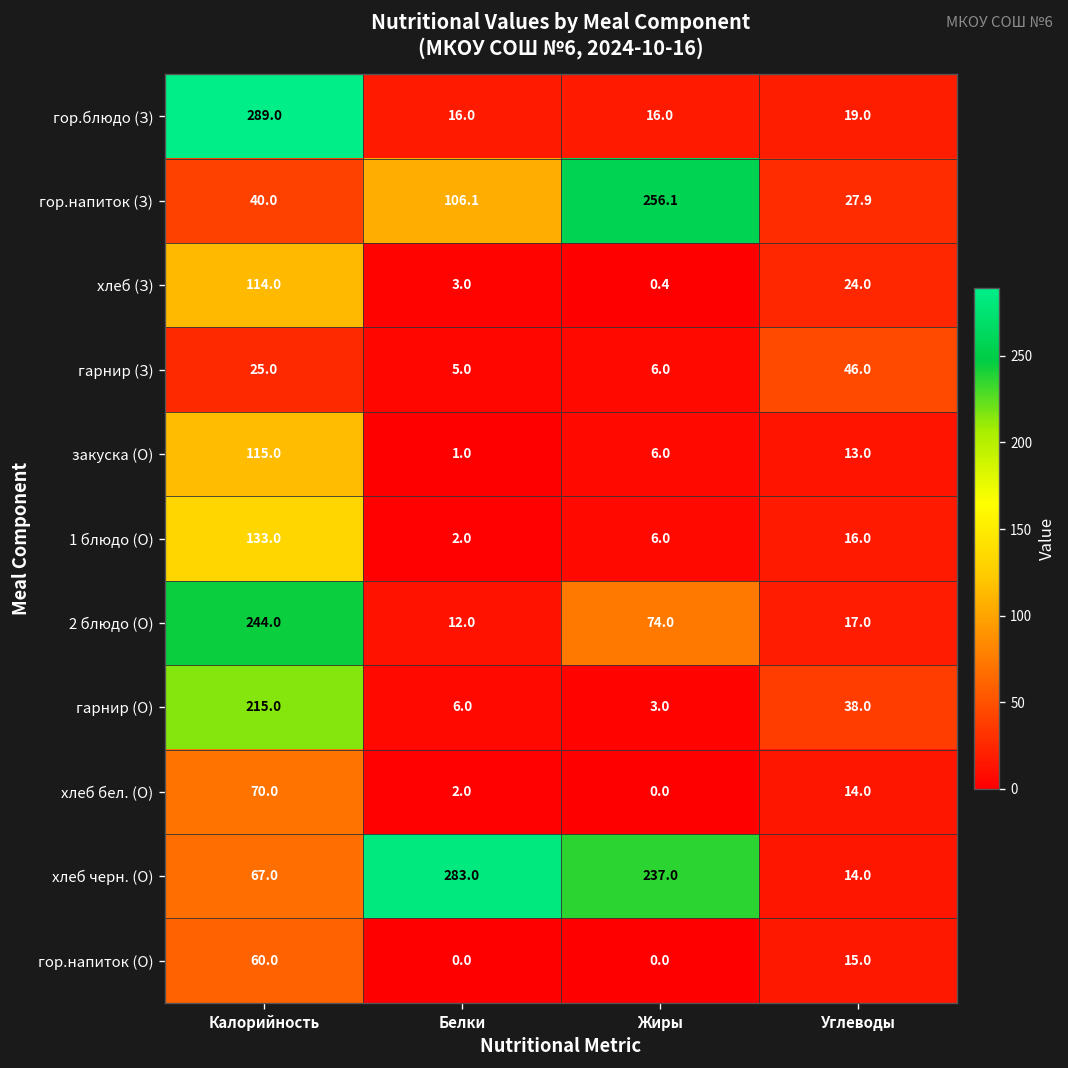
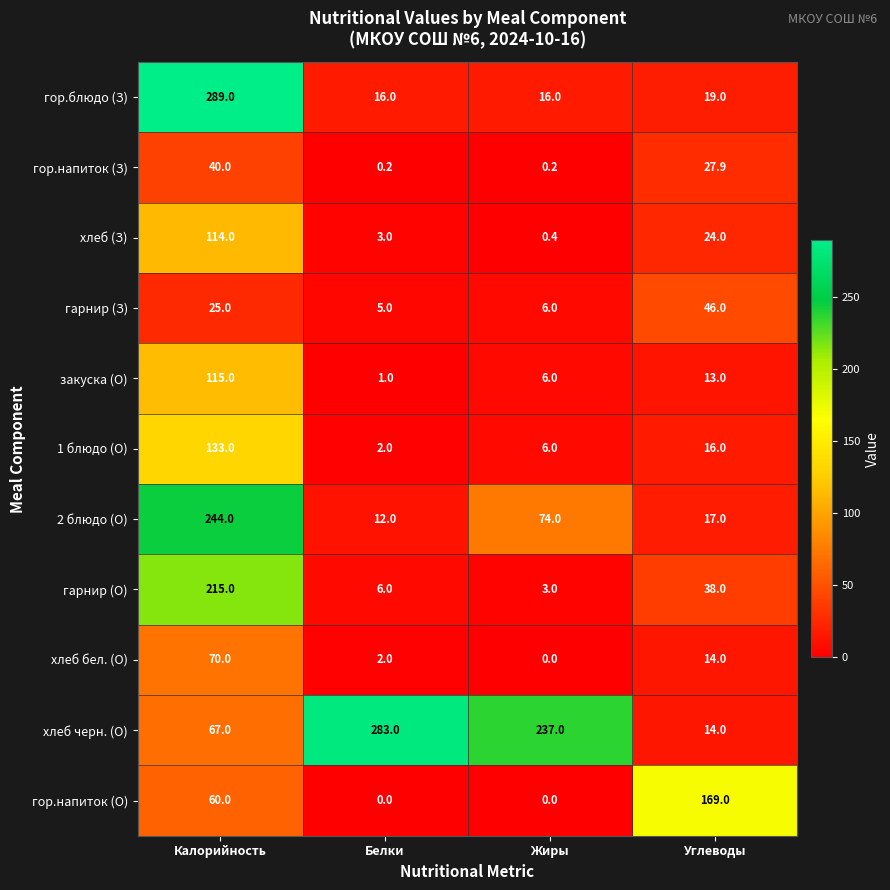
  {
    "гор.блюдо (З)": {
      "Калорийность": 289.0,
      "Белки": 16.0,
      "Жиры": 16.0,
      "Углеводы": 19.0
    },
    "гор.напиток (З)": {
      "Калорийность": 40.0,
-     "Белки": 106.1,
-     "Жиры": 256.1,
+     "Белки": 0.2,
+     "Жиры": 0.2,
      "Углеводы": 27.9
    },
    "хлеб (З)": {
      "Калорийность": 114.0,
      "Белки": 3.0,
      "Жиры": 0.4,
      "Углеводы": 24.0
    },
    "гарнир (З)": {
      "Калорийность": 25.0,
      "Белки": 5.0,
      "Жиры": 6.0,
      "Углеводы": 46.0
    },
    "закуска (О)": {
      "Калорийность": 115.0,
      "Белки": 1.0,
      "Жиры": 6.0,
      "Углеводы": 13.0
    },
    "1 блюдо (О)": {
      "Калорийность": 133.0,
      "Белки": 2.0,
      "Жиры": 6.0,
      "Углеводы": 16.0
    },
    "2 блюдо (О)": {
      "Калорийность": 244.0,
      "Белки": 12.0,
      "Жиры": 74.0,
      "Углеводы": 17.0
    },
    "гарнир (О)": {
      "Калорийность": 215.0,
      "Белки": 6.0,
      "Жиры": 3.0,
      "Углеводы": 38.0
    },
    "хлеб бел. (О)": {
      "Калорийность": 70.0,
      "Белки": 2.0,
      "Жиры": 0.0,
      "Углеводы": 14.0
    },
    "хлеб черн. (О)": {
      "Калорийность": 67.0,
      "Белки": 283.0,
      "Жиры": 237.0,
      "Углеводы": 14.0
    },
    "гор.напиток (О)": {
      "Калорийность": 60.0,
      "Белки": 0.0,
      "Жиры": 0.0,
-     "Углеводы": 15.0
+     "Углеводы": 169.0
    }
  }
